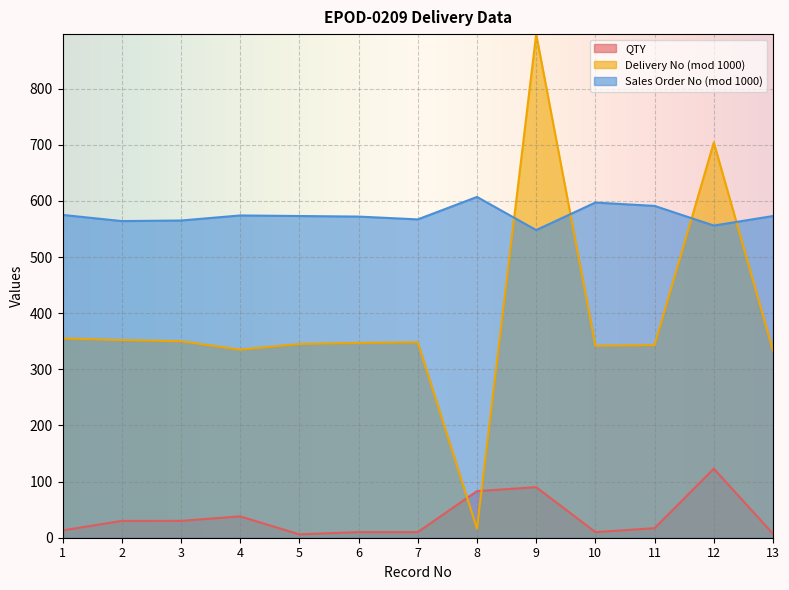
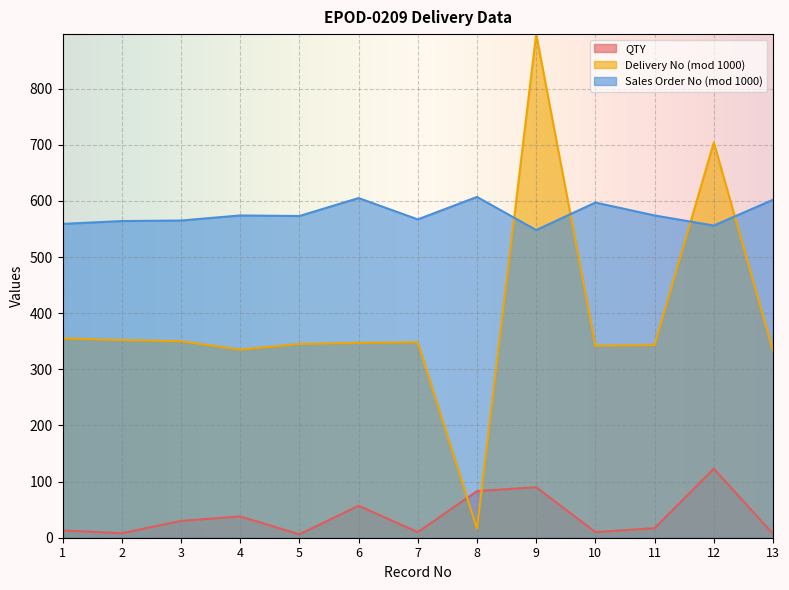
  {
    "QTY": {
      "1": 10,
-     "2": 30,
+     "2": 10,
      "3": 30,
      "4": 40,
      "5": 10,
-     "6": 10,
+     "6": 60,
      "7": 10,
      "8": 80,
      "9": 90,
      "10": 10,
      "11": 20,
      "12": 120,
      "13": 10
    },
    "Delivery No (mod 1000)": {
      "1": 360,
      "2": 350,
      "3": 350,
      "4": 340,
      "5": 350,
      "6": 350,
      "7": 350,
      "8": 20,
      "9": 900,
      "10": 340,
      "11": 340,
      "12": 700,
      "13": 330
    },
    "Sales Order No (mod 1000)": {
-     "1": 580,
+     "1": 560,
      "2": 560,
      "3": 570,
      "4": 570,
      "5": 570,
-     "6": 570,
+     "6": 610,
      "7": 570,
      "8": 610,
      "9": 550,
      "10": 600,
-     "11": 590,
+     "11": 570,
      "12": 560,
-     "13": 570
+     "13": 600
    }
  }
